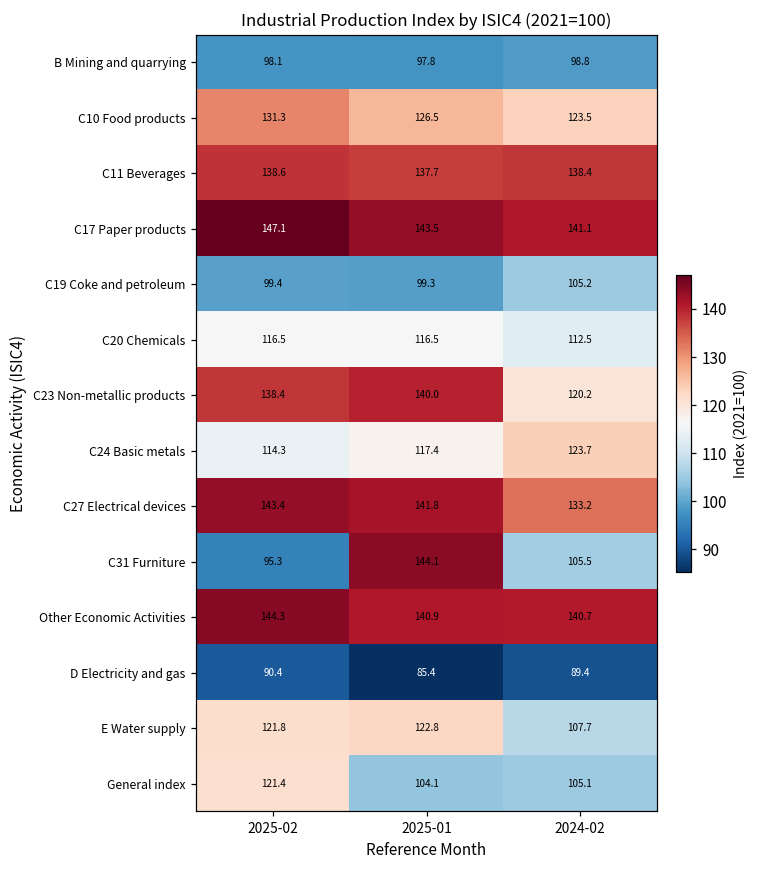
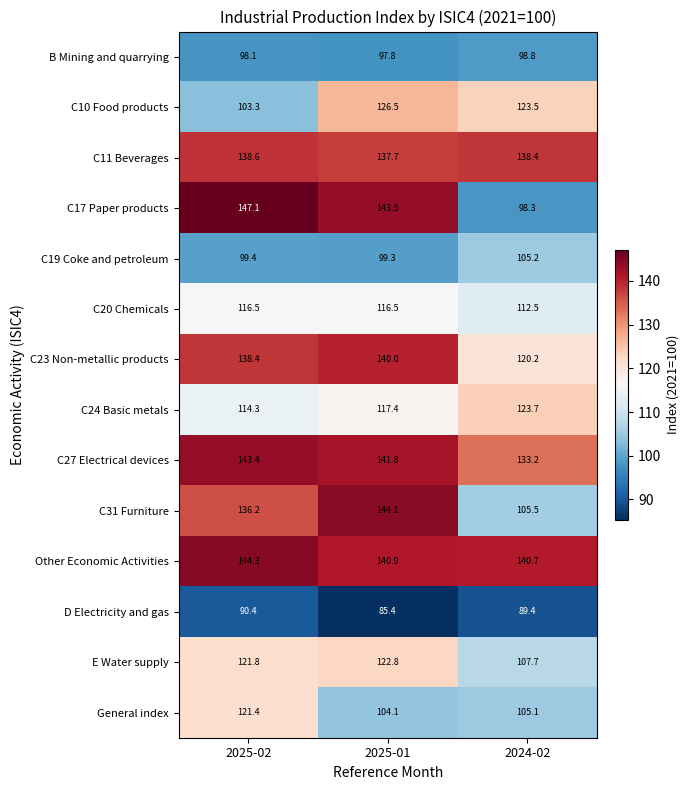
  {
    "B Mining and quarrying": {
      "2025-02": 98.1,
      "2025-01": 97.8,
      "2024-02": 98.8
    },
    "C10 Food products": {
-     "2025-02": 131.3,
+     "2025-02": 103.3,
      "2025-01": 126.5,
      "2024-02": 123.5
    },
    "C11 Beverages": {
      "2025-02": 138.6,
      "2025-01": 137.7,
      "2024-02": 138.4
    },
    "C17 Paper products": {
      "2025-02": 147.1,
      "2025-01": 143.5,
-     "2024-02": 141.1
+     "2024-02": 98.3
    },
    "C19 Coke and petroleum": {
      "2025-02": 99.4,
      "2025-01": 99.3,
      "2024-02": 105.2
    },
    "C20 Chemicals": {
      "2025-02": 116.5,
      "2025-01": 116.5,
      "2024-02": 112.5
    },
    "C23 Non-metallic products": {
      "2025-02": 138.4,
      "2025-01": 140.0,
      "2024-02": 120.2
    },
    "C24 Basic metals": {
      "2025-02": 114.3,
      "2025-01": 117.4,
      "2024-02": 123.7
    },
    "C27 Electrical devices": {
      "2025-02": 143.4,
      "2025-01": 141.8,
      "2024-02": 133.2
    },
    "C31 Furniture": {
-     "2025-02": 95.3,
+     "2025-02": 136.2,
      "2025-01": 144.1,
      "2024-02": 105.5
    },
    "Other Economic Activities": {
      "2025-02": 144.3,
      "2025-01": 140.9,
      "2024-02": 140.7
    },
    "D Electricity and gas": {
      "2025-02": 90.4,
      "2025-01": 85.4,
      "2024-02": 89.4
    },
    "E Water supply": {
      "2025-02": 121.8,
      "2025-01": 122.8,
      "2024-02": 107.7
    },
    "General index": {
      "2025-02": 121.4,
      "2025-01": 104.1,
      "2024-02": 105.1
    }
  }
